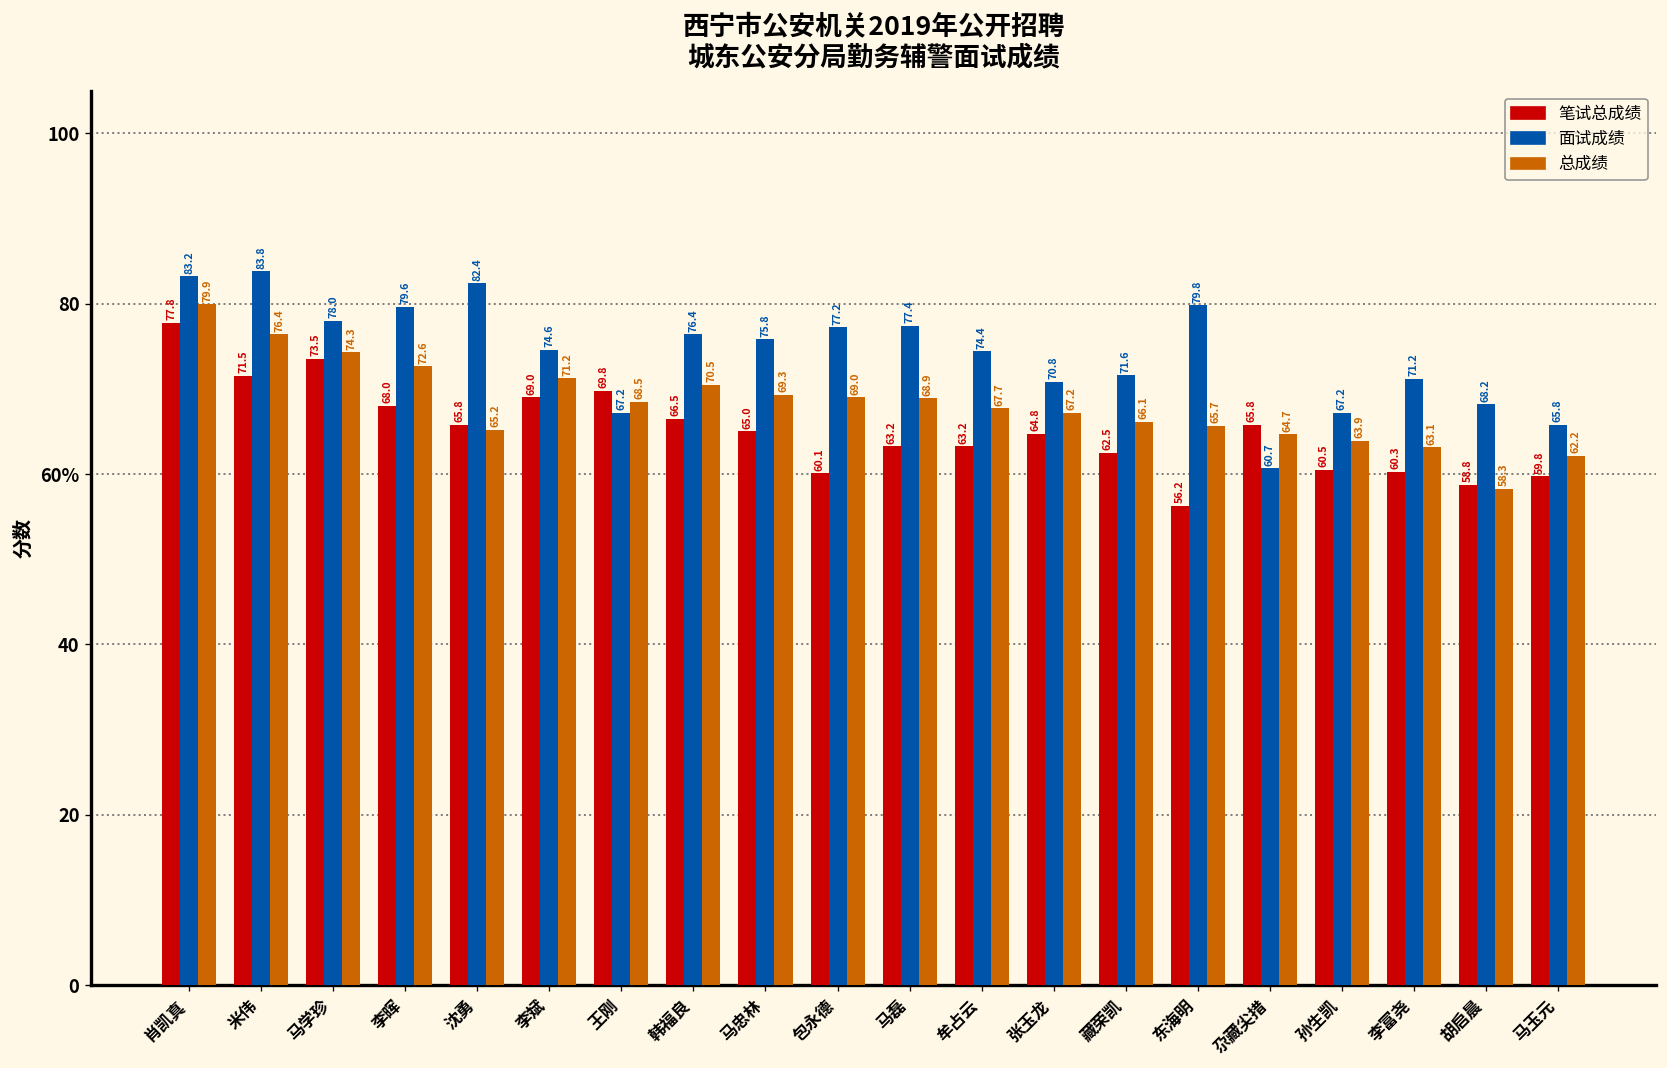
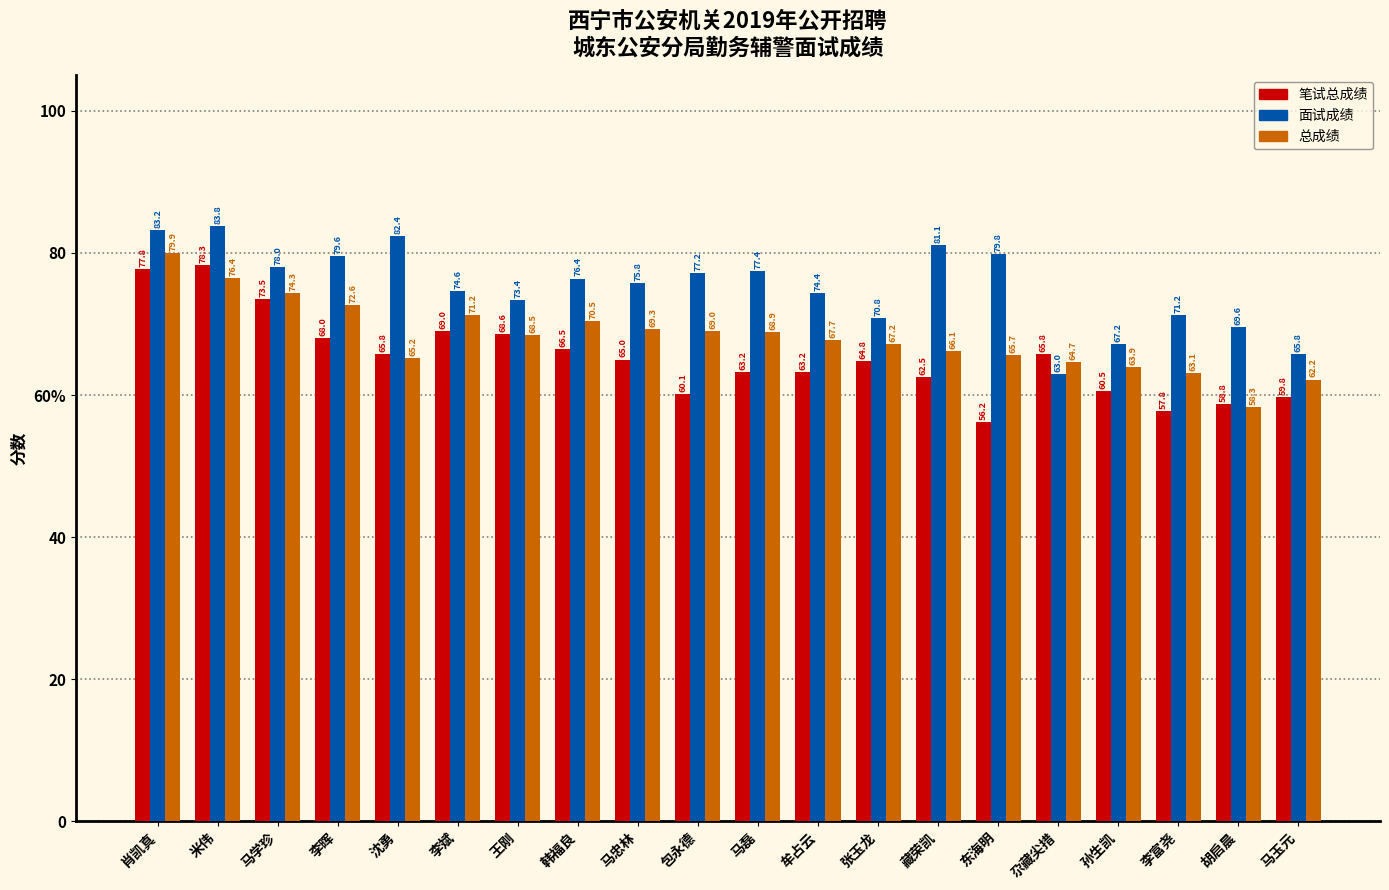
  {
    "笔试总成绩": {
      "肖凯真": 77.8,
-     "米伟": 71.5,
+     "米伟": 78.3,
      "马学珍": 73.5,
      "李晖": 68.0,
      "沈勇": 65.8,
      "李斌": 69.0,
-     "王刚": 69.8,
+     "王刚": 68.6,
      "韩福良": 66.5,
      "马忠林": 65.0,
      "包永德": 60.1,
      "马磊": 63.2,
      "牟占云": 63.2,
      "张玉龙": 64.8,
      "藏荣凯": 62.5,
      "东海明": 56.2,
      "尕藏尖措": 65.8,
      "孙生凯": 60.5,
-     "李富尧": 60.3,
+     "李富尧": 57.8,
      "胡启晨": 58.8,
      "马玉元": 59.8
    },
    "面试成绩": {
      "肖凯真": 83.2,
      "米伟": 83.8,
      "马学珍": 78.0,
      "李晖": 79.6,
      "沈勇": 82.4,
      "李斌": 74.6,
-     "王刚": 67.2,
+     "王刚": 73.4,
      "韩福良": 76.4,
      "马忠林": 75.8,
      "包永德": 77.2,
      "马磊": 77.4,
      "牟占云": 74.4,
      "张玉龙": 70.8,
-     "藏荣凯": 71.6,
+     "藏荣凯": 81.1,
      "东海明": 79.8,
-     "尕藏尖措": 60.7,
+     "尕藏尖措": 63.0,
      "孙生凯": 67.2,
      "李富尧": 71.2,
-     "胡启晨": 68.2,
+     "胡启晨": 69.6,
      "马玉元": 65.8
    },
    "总成绩": {
      "肖凯真": 79.9,
      "米伟": 76.4,
      "马学珍": 74.3,
      "李晖": 72.6,
      "沈勇": 65.2,
      "李斌": 71.2,
      "王刚": 68.5,
      "韩福良": 70.5,
      "马忠林": 69.3,
      "包永德": 69.0,
      "马磊": 68.9,
      "牟占云": 67.7,
      "张玉龙": 67.2,
      "藏荣凯": 66.1,
      "东海明": 65.7,
      "尕藏尖措": 64.7,
      "孙生凯": 63.9,
      "李富尧": 63.1,
      "胡启晨": 58.3,
      "马玉元": 62.2
    }
  }
